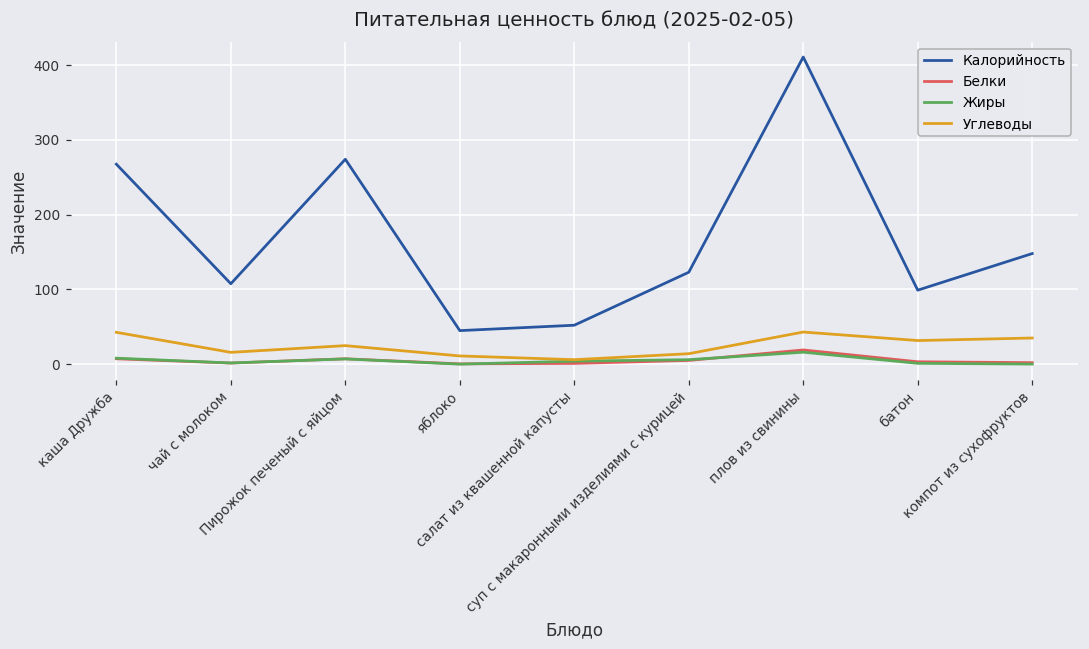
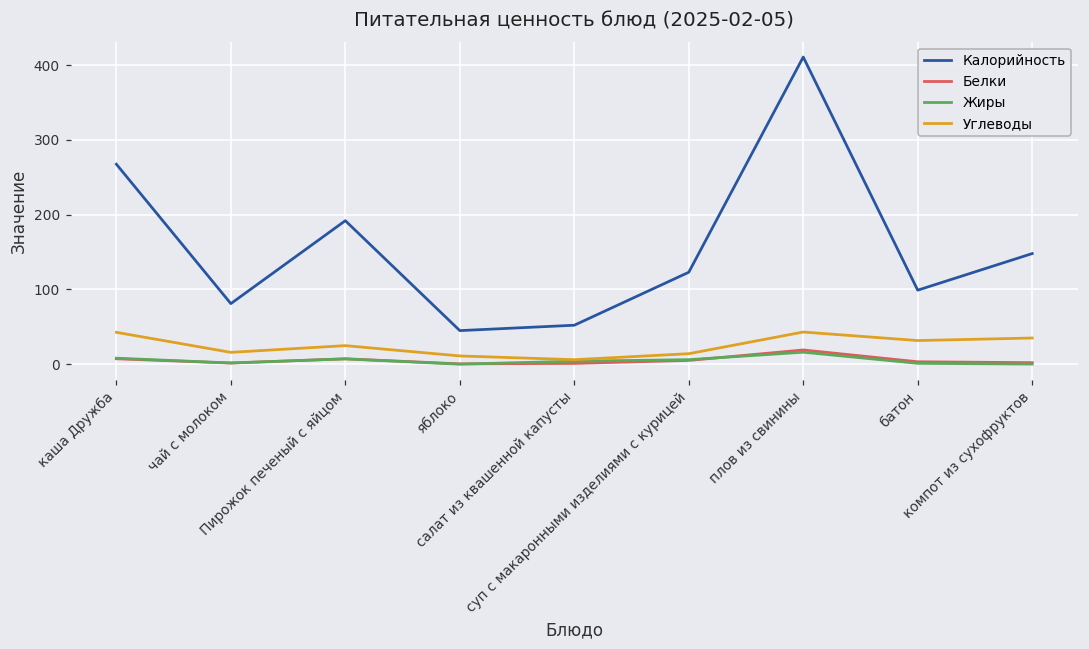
  {
    "Калорийность": {
      "каша Дружба": 270,
-     "чай с молоком": 110,
-     "Пирожок печеный с яйцом": 270,
+     "чай с молоком": 80,
+     "Пирожок печеный с яйцом": 190,
      "яблоко": 40,
      "салат из квашенной капусты": 50,
      "суп с макаронными изделиями с курицей": 120,
      "плов из свинины": 410,
      "батон": 100,
      "компот из сухофруктов": 150
    },
    "Углеводы": {
      "каша Дружба": 40,
      "чай с молоком": 20,
      "Пирожок печеный с яйцом": 20,
      "яблоко": 10,
      "суп с макаронными изделиями с курицей": 10,
      "плов из свинины": 40,
      "батон": 30,
      "компот из сухофруктов": 40
    }
  }
